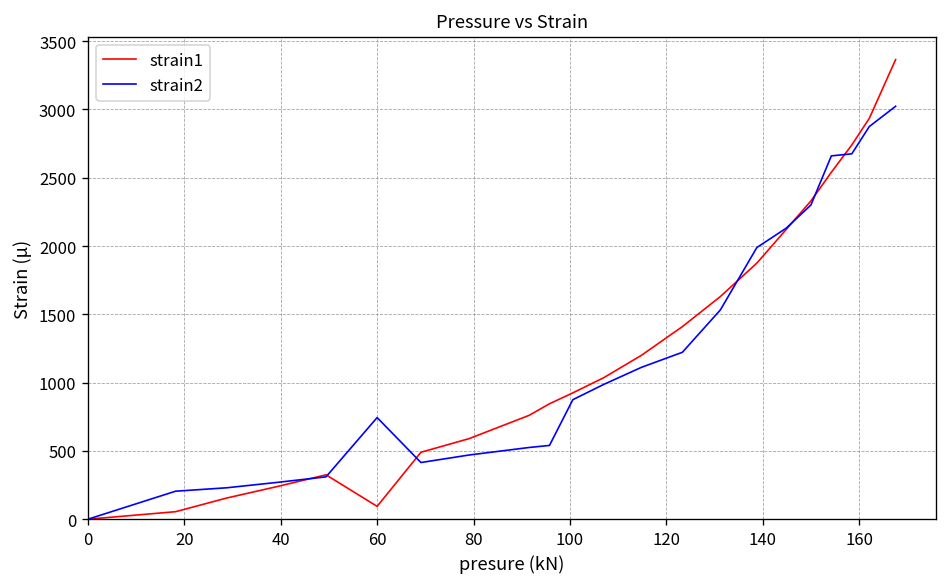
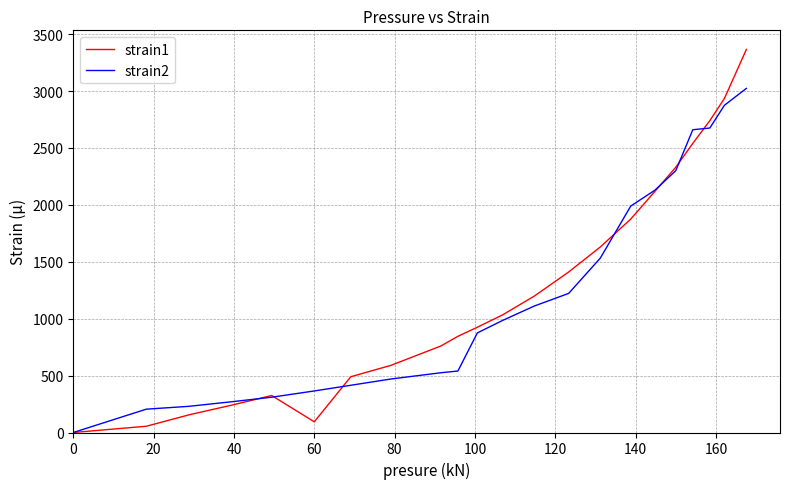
  {
    "strain1": {
      "60": 90
    },
    "strain2": {
-     "60": 740
+     "60": 370
    }
  }
